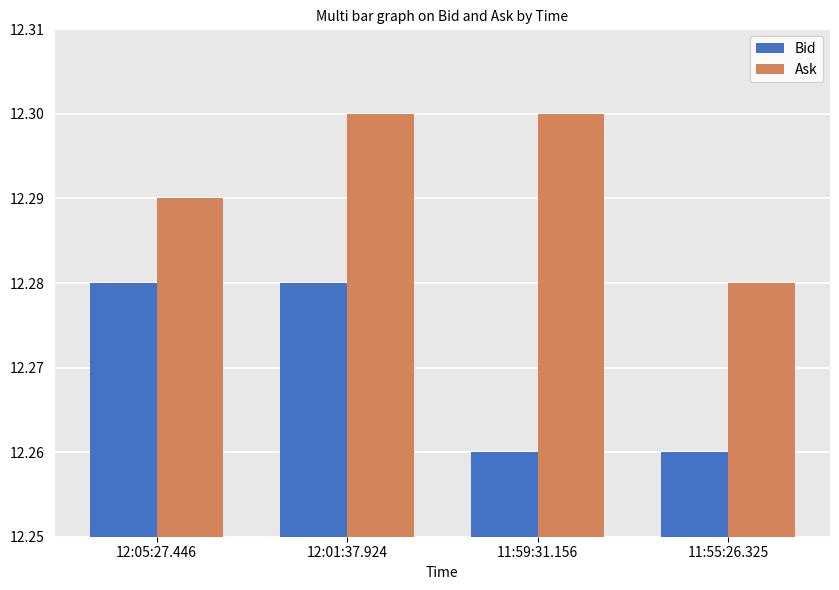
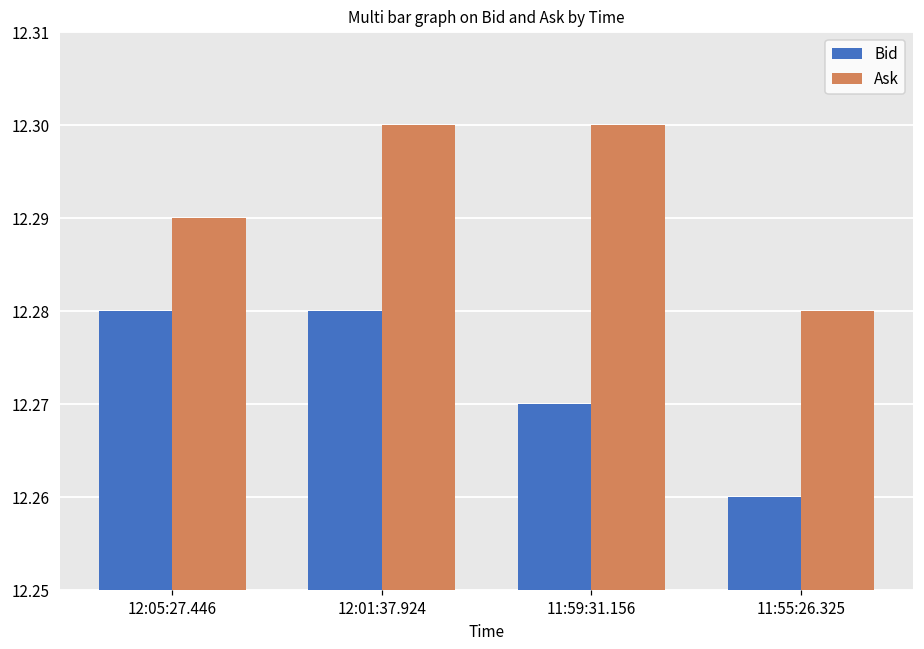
  {
    "Bid": {
      "12:05:27.446": 12.28,
      "12:01:37.924": 12.28,
-     "11:59:31.156": 12.26,
+     "11:59:31.156": 12.27,
      "11:55:26.325": 12.26
    },
    "Ask": {
      "12:05:27.446": 12.29,
      "12:01:37.924": 12.30,
      "11:59:31.156": 12.30,
      "11:55:26.325": 12.28
    }
  }
